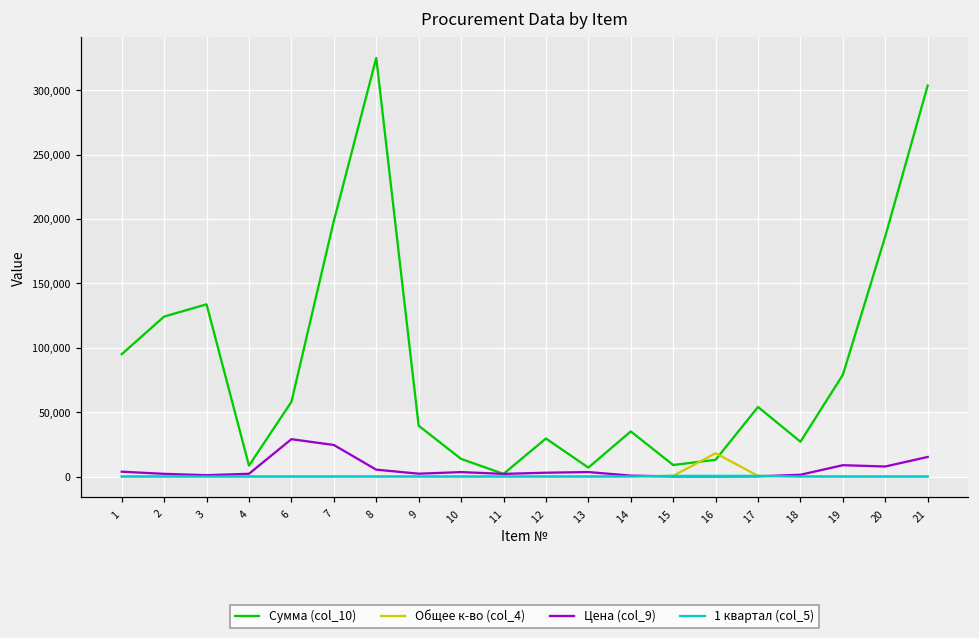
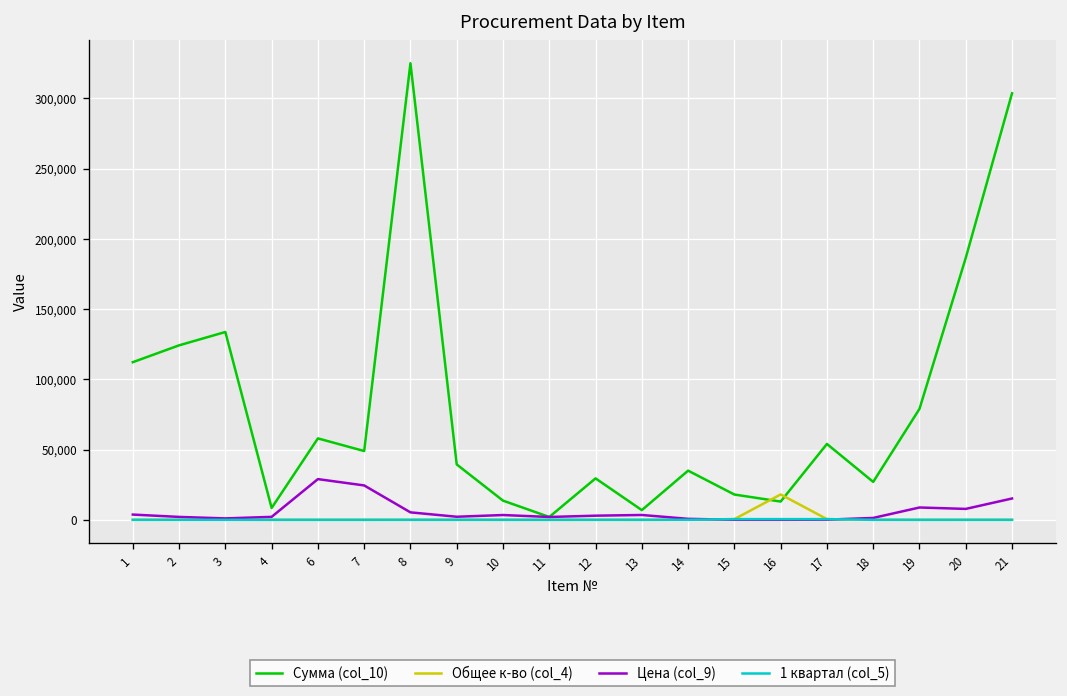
  {
    "Сумма (col_10)": {
-     "1": "95,000",
+     "1": "112,000",
      "2": "124,000",
      "3": "134,000",
      "4": "8,000",
      "6": "58,000",
-     "7": "198,000",
+     "7": "49,000",
      "8": "325,000",
      "9": "39,000",
      "10": "14,000",
      "12": "30,000",
      "13": "7,000",
      "14": "35,000",
-     "15": "9,000",
+     "15": "18,000",
      "16": "13,000",
      "17": "54,000",
      "18": "27,000",
      "19": "79,000",
      "20": "186,000",
      "21": "304,000"
    },
    "Общее к-во (col_4)": {
      "16": "18,000"
    },
    "Цена (col_9)": {
      "1": "4,000",
      "6": "29,000",
      "7": "24,000",
      "8": "5,000",
      "10": "3,000",
      "12": "3,000",
      "13": "3,000",
      "19": "9,000",
      "20": "8,000",
      "21": "15,000"
    }
  }
